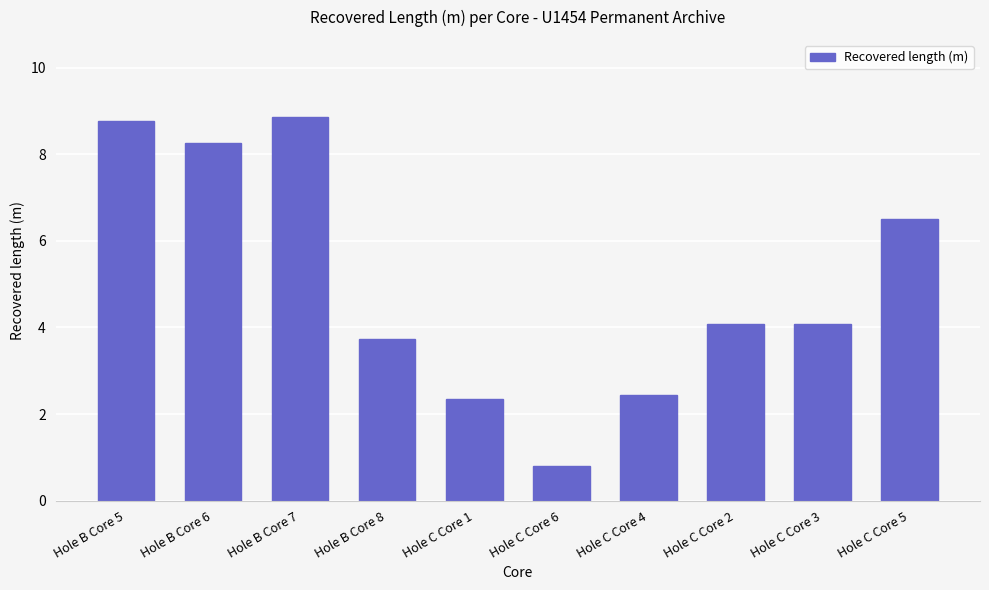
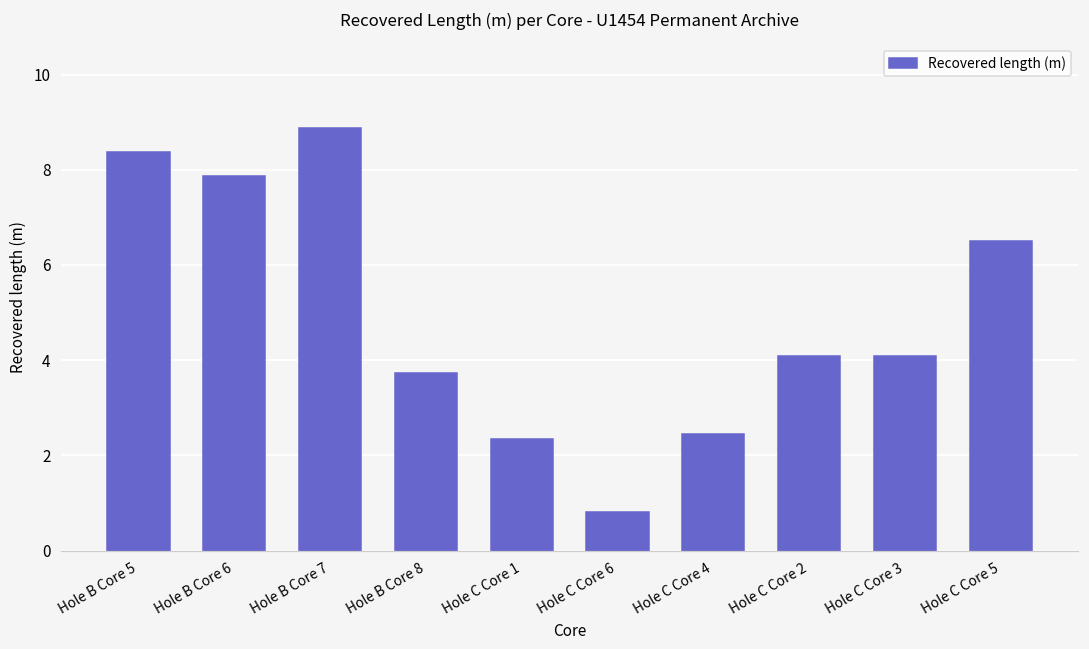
  {
-   "Hole B Core 5": 8.8,
-   "Hole B Core 6": 8.3,
+   "Hole B Core 5": 8.4,
+   "Hole B Core 6": 7.9,
    "Hole B Core 7": 8.9,
    "Hole B Core 8": 3.7,
    "Hole C Core 1": 2.3,
    "Hole C Core 6": 0.8,
    "Hole C Core 4": 2.4,
    "Hole C Core 2": 4.1,
    "Hole C Core 3": 4.1,
    "Hole C Core 5": 6.5
  }
